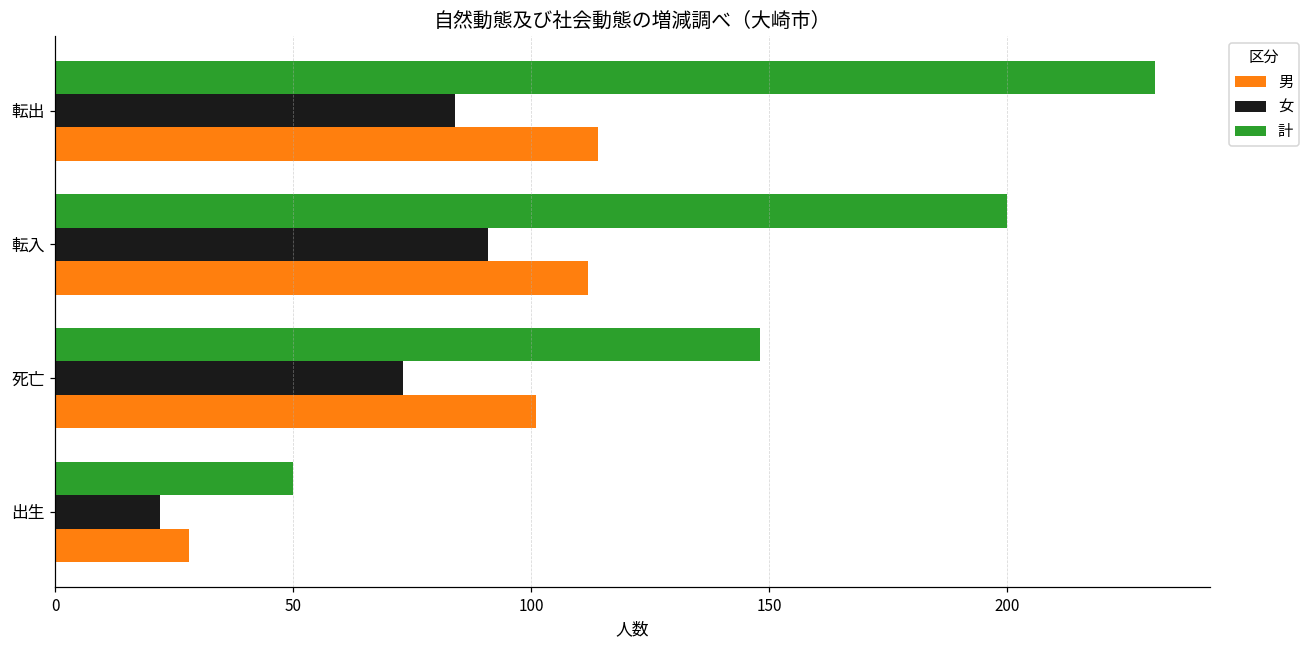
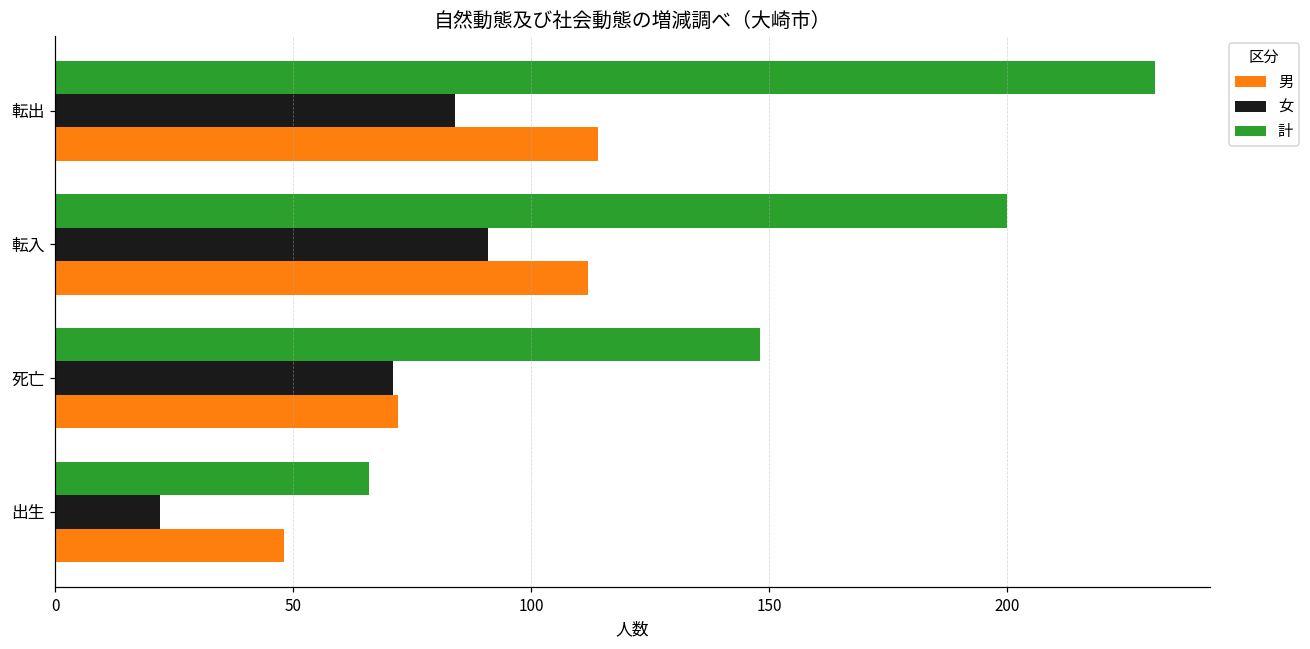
  {
    "男": {
      "転出": 114,
      "転入": 112,
-     "死亡": 101,
-     "出生": 28
+     "死亡": 72,
+     "出生": 48
    },
    "女": {
      "転出": 84,
      "転入": 91,
-     "死亡": 73,
+     "死亡": 71,
      "出生": 22
    },
    "計": {
      "転出": 231,
      "転入": 200,
      "死亡": 148,
-     "出生": 50
+     "出生": 66
    }
  }
